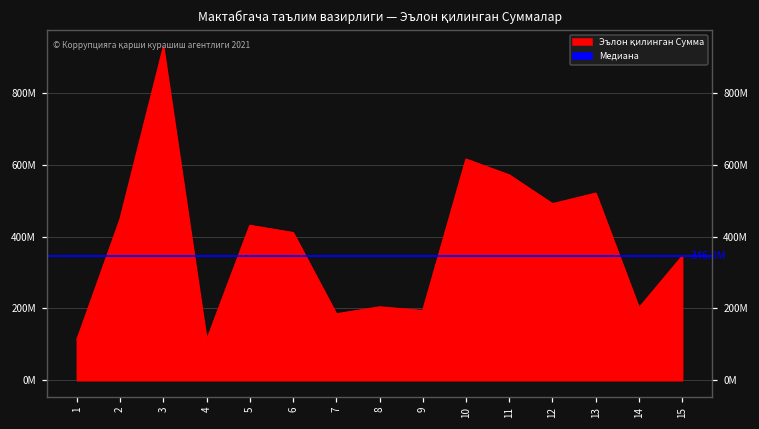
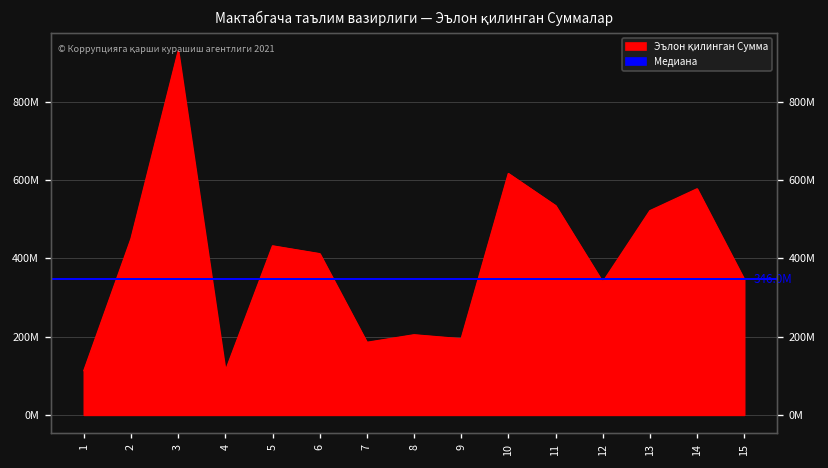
  {
    "1": 110000000,
    "2": 450000000,
    "4": 110000000,
    "5": 430000000,
    "6": 410000000,
    "7": 190000000,
    "8": 200000000,
    "9": 190000000,
    "10": 620000000,
-   "11": 570000000,
-   "12": 490000000,
+   "11": 530000000,
+   "12": 340000000,
    "13": 520000000,
-   "14": 200000000
+   "14": 580000000
  }
